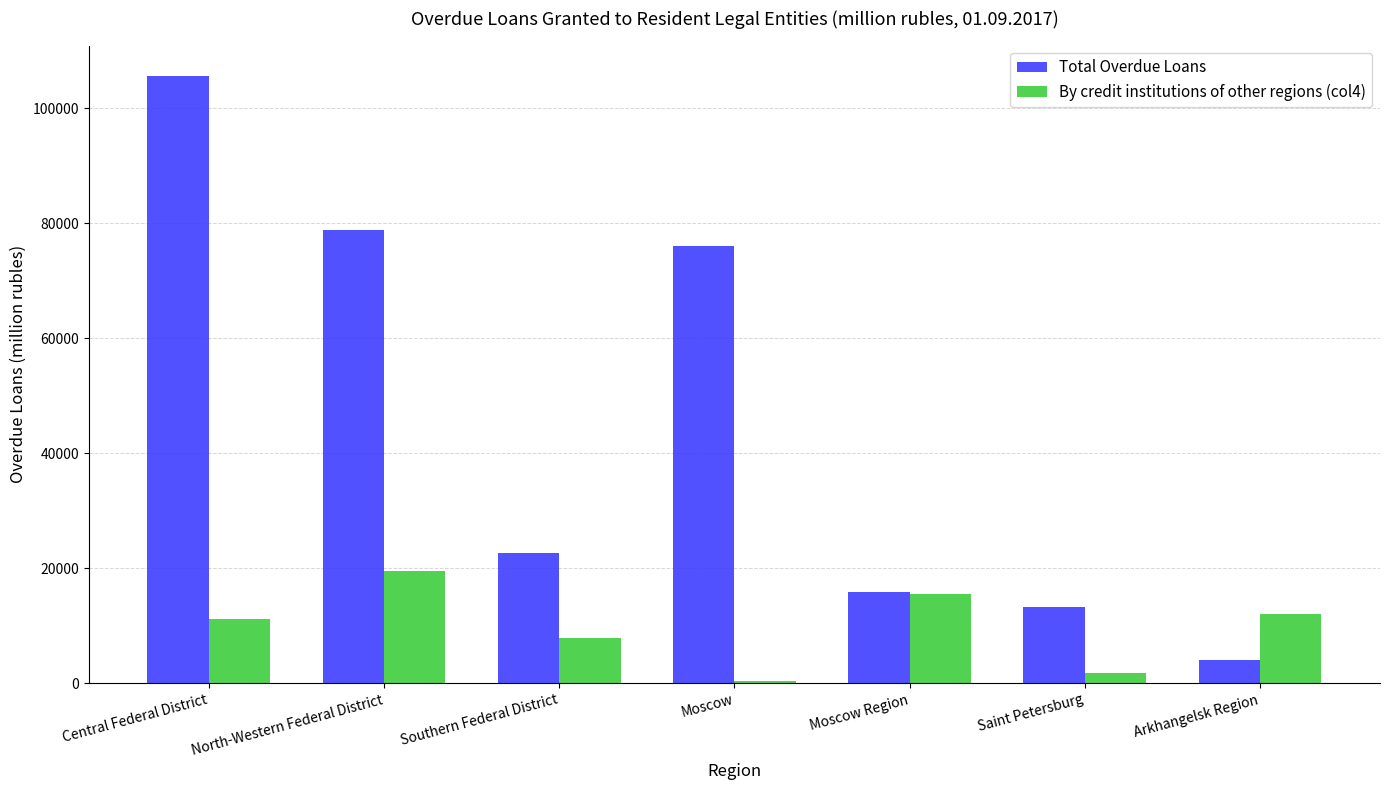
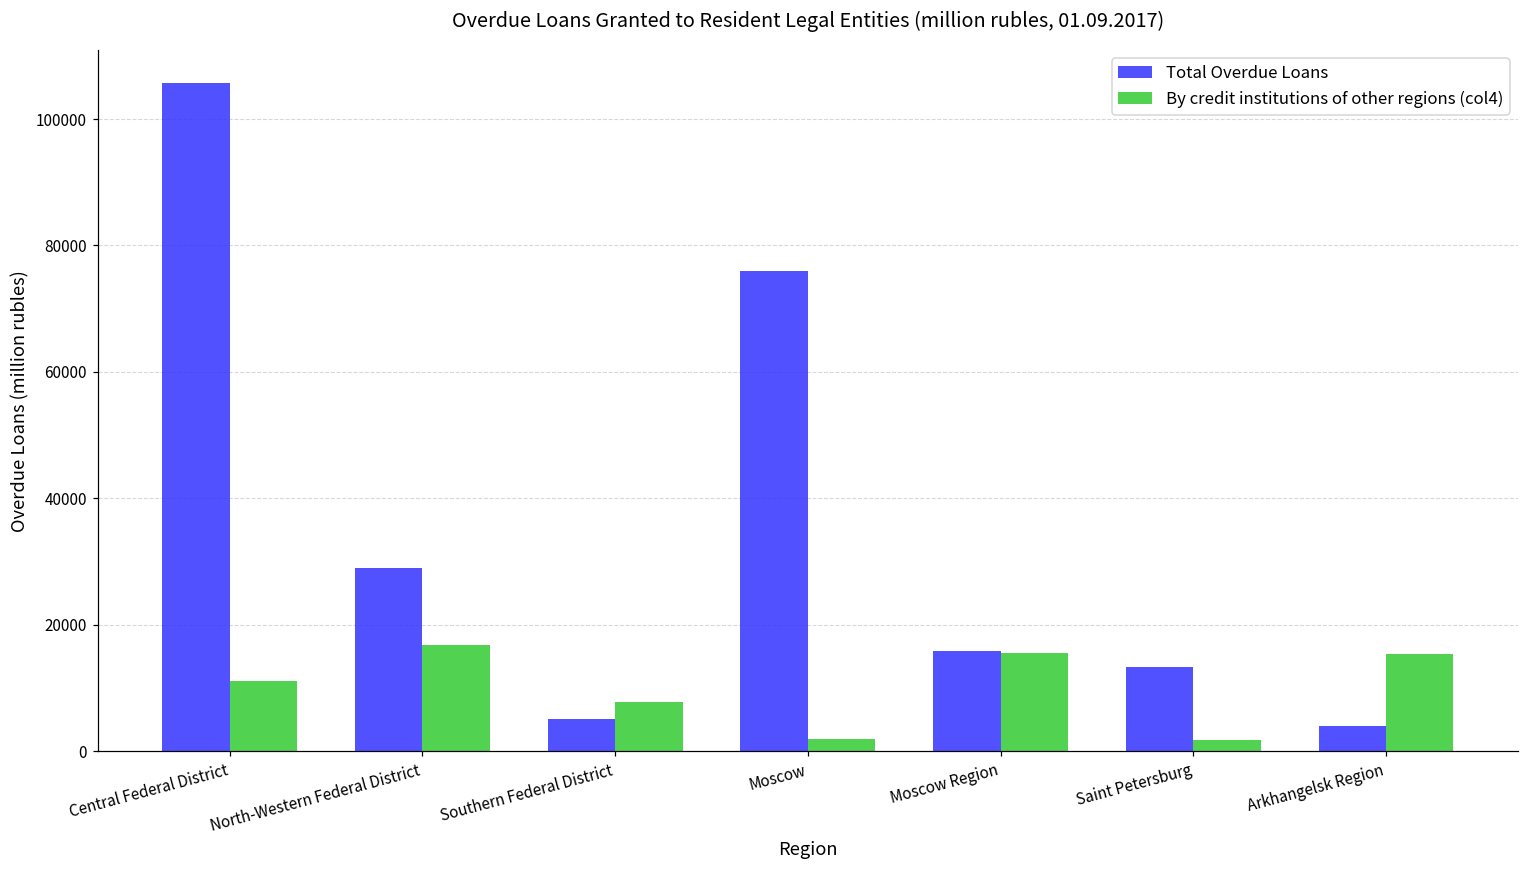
  {
    "Total Overdue Loans": {
      "Central Federal District": 106000,
-     "North-Western Federal District": 79000,
-     "Southern Federal District": 23000,
+     "North-Western Federal District": 29000,
+     "Southern Federal District": 5000,
      "Moscow": 76000,
      "Moscow Region": 16000,
      "Saint Petersburg": 13000,
      "Arkhangelsk Region": 4000
    },
    "By credit institutions of other regions (col4)": {
      "Central Federal District": 11000,
-     "North-Western Federal District": 20000,
+     "North-Western Federal District": 17000,
      "Southern Federal District": 8000,
-     "Moscow": 0,
+     "Moscow": 2000,
      "Moscow Region": 16000,
      "Saint Petersburg": 2000,
-     "Arkhangelsk Region": 12000
+     "Arkhangelsk Region": 15000
    }
  }
